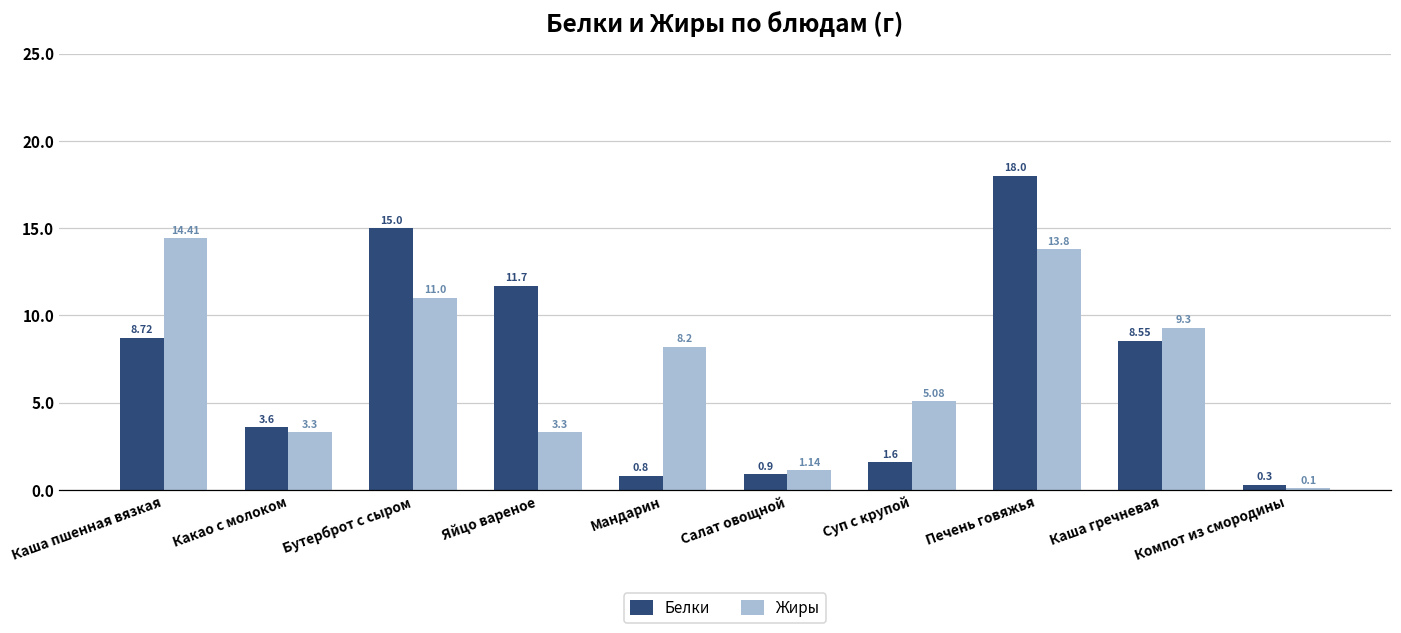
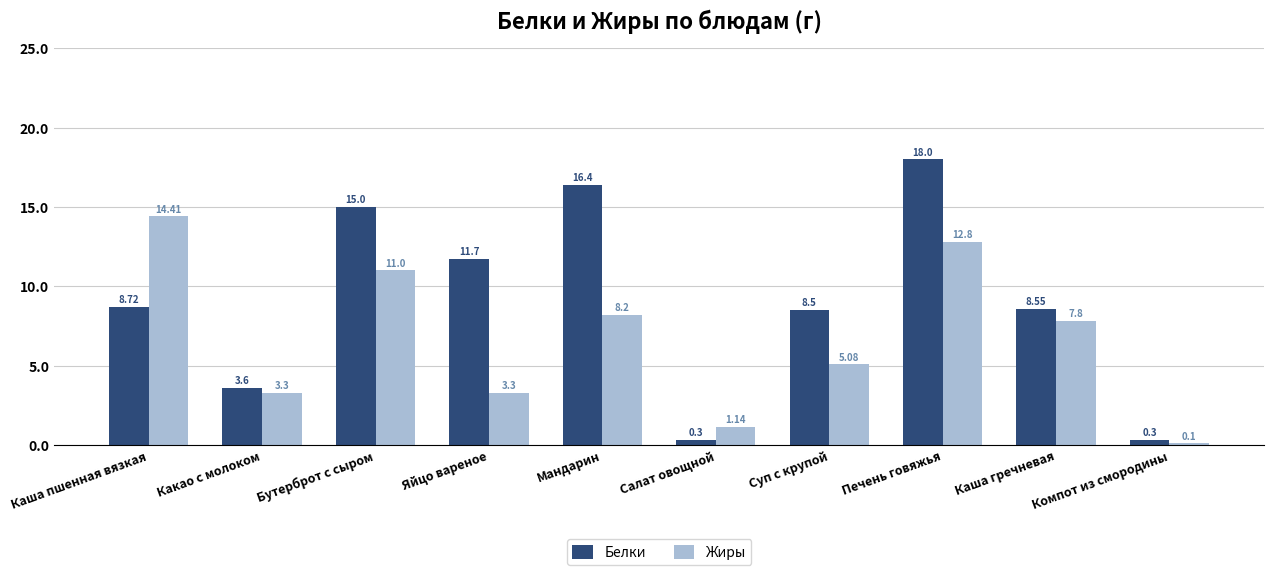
  {
    "Белки": {
      "Каша пшенная вязкая": 8.72,
      "Какао с молоком": 3.6,
      "Бутерброт с сыром": 15.0,
      "Яйцо вареное": 11.7,
-     "Мандарин": 0.8,
-     "Салат овощной": 0.9,
-     "Суп с крупой": 1.6,
+     "Мандарин": 16.4,
+     "Салат овощной": 0.3,
+     "Суп с крупой": 8.5,
      "Печень говяжья": 18.0,
      "Каша гречневая": 8.55,
      "Компот из смородины": 0.3
    },
    "Жиры": {
      "Каша пшенная вязкая": 14.41,
      "Какао с молоком": 3.3,
      "Бутерброт с сыром": 11.0,
      "Яйцо вареное": 3.3,
      "Мандарин": 8.2,
      "Салат овощной": 1.14,
      "Суп с крупой": 5.08,
-     "Печень говяжья": 13.8,
-     "Каша гречневая": 9.3,
+     "Печень говяжья": 12.8,
+     "Каша гречневая": 7.8,
      "Компот из смородины": 0.1
    }
  }
